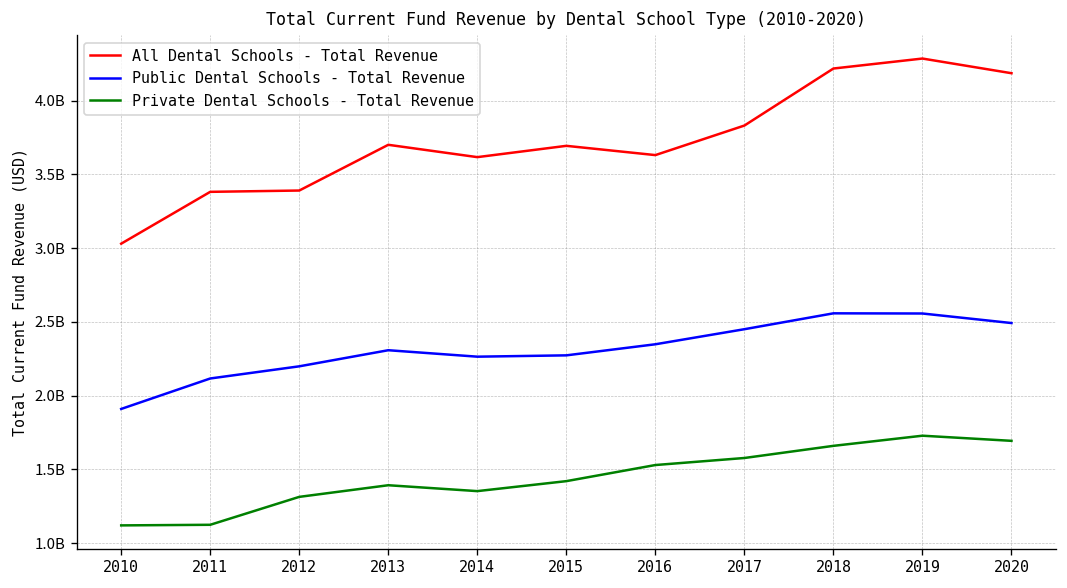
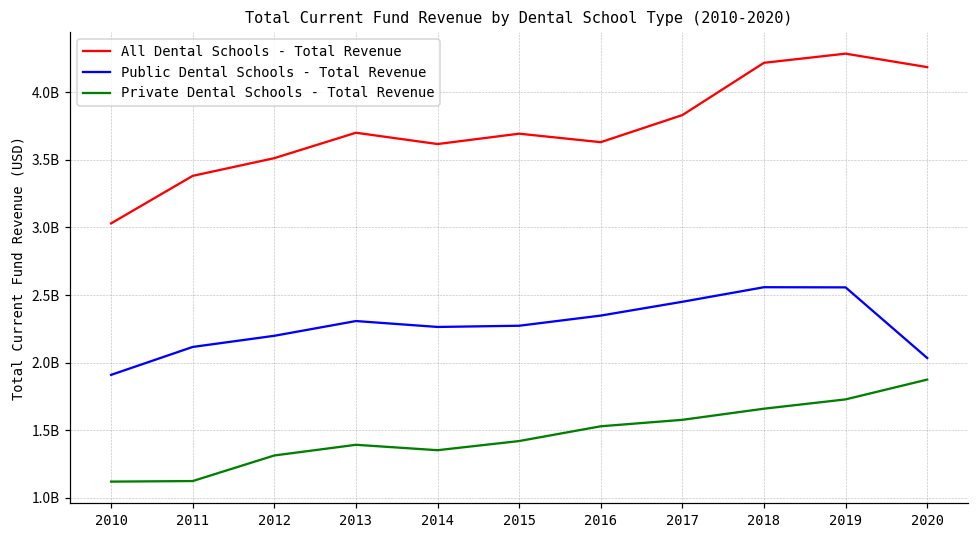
  {
    "All Dental Schools - Total Revenue": {
      "2010": 3030000000,
      "2011": 3380000000,
-     "2012": 3390000000,
+     "2012": 3510000000,
      "2013": 3700000000,
      "2014": 3620000000,
      "2015": 3690000000,
      "2016": 3630000000,
      "2017": 3830000000,
      "2018": 4220000000,
      "2019": 4280000000,
      "2020": 4190000000
    },
    "Public Dental Schools - Total Revenue": {
      "2010": 1910000000,
      "2011": 2120000000,
      "2012": 2200000000,
      "2013": 2310000000,
      "2014": 2260000000,
      "2015": 2270000000,
      "2016": 2350000000,
      "2017": 2450000000,
      "2018": 2560000000,
      "2019": 2560000000,
-     "2020": 2490000000
+     "2020": 2030000000
    },
    "Private Dental Schools - Total Revenue": {
      "2010": 1120000000,
      "2011": 1120000000,
      "2012": 1310000000,
      "2013": 1390000000,
      "2014": 1350000000,
      "2015": 1420000000,
      "2016": 1530000000,
      "2017": 1580000000,
      "2018": 1660000000,
      "2019": 1730000000,
-     "2020": 1690000000
+     "2020": 1870000000
    }
  }
